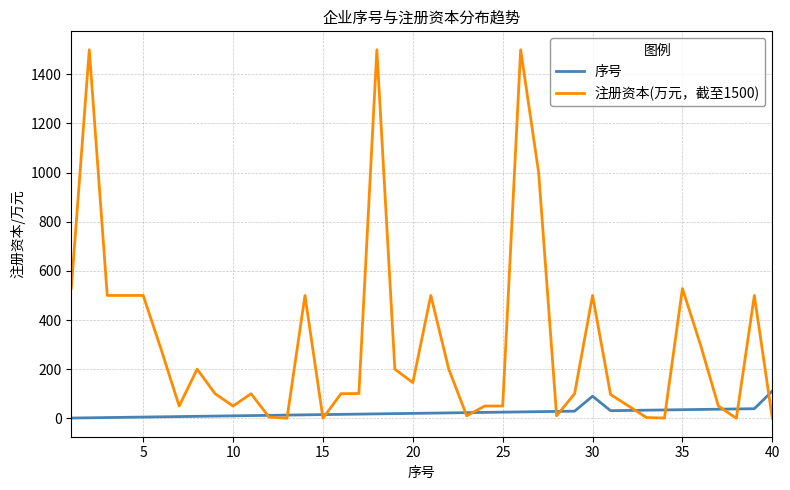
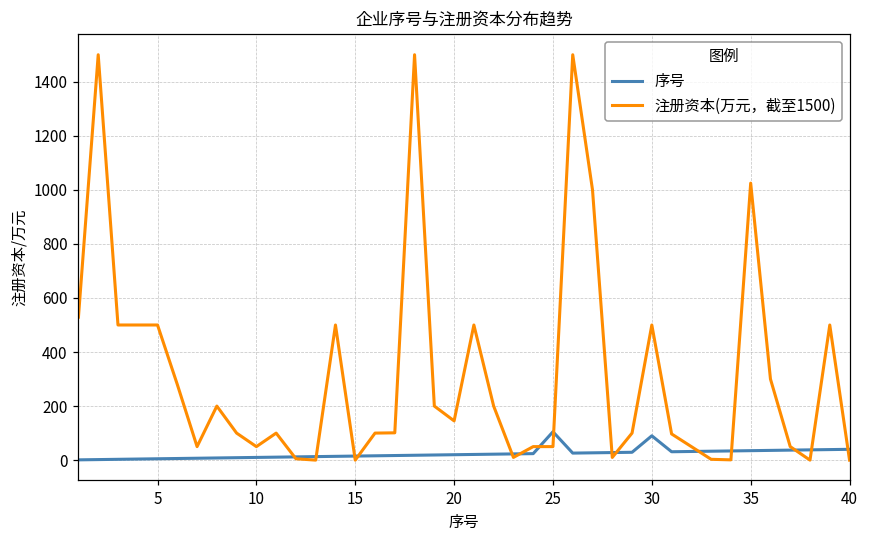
  {
    "序号": {
      "5": 10,
      "10": 10,
      "15": 20,
      "20": 20,
-     "25": 30,
+     "25": 110,
      "30": 90,
      "35": 40,
-     "40": 110
+     "40": 40
    },
    "注册资本(万元，截至1500)": {
      "5": 500,
      "10": 50,
      "15": 0,
      "20": 150,
      "25": 50,
      "30": 500,
-     "35": 530,
+     "35": 1020,
      "40": 0
    }
  }
